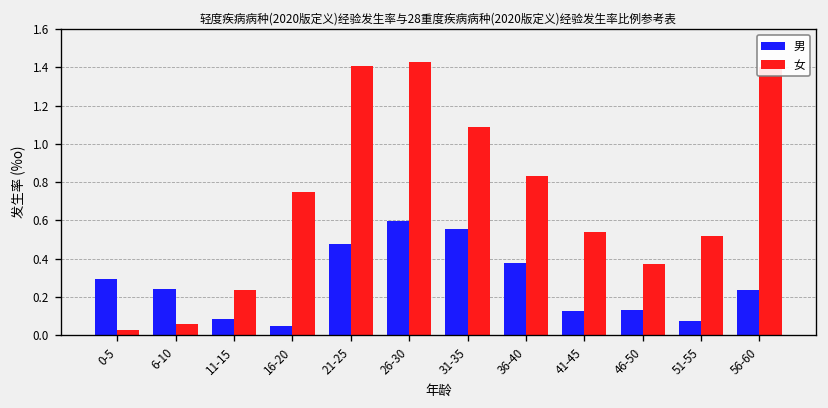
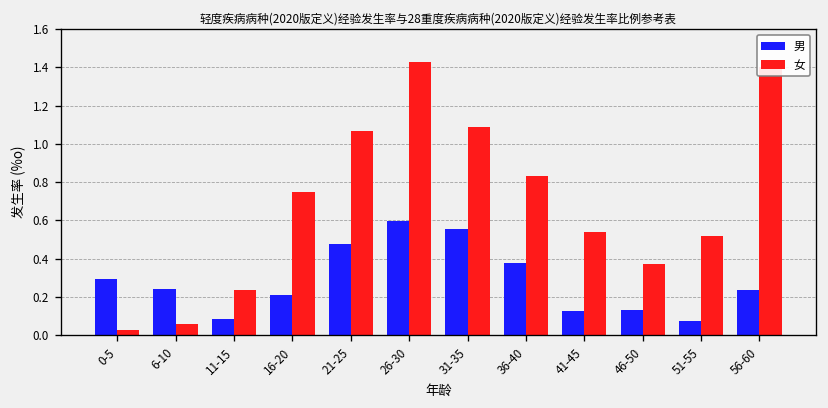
  {
    "男": {
      "0-5": 0.29,
      "6-10": 0.24,
      "11-15": 0.08,
-     "16-20": 0.05,
+     "16-20": 0.21,
      "21-25": 0.48,
      "26-30": 0.60,
      "31-35": 0.55,
      "36-40": 0.38,
      "41-45": 0.13,
      "46-50": 0.13,
      "51-55": 0.08,
      "56-60": 0.23
    },
    "女": {
      "0-5": 0.02,
      "6-10": 0.06,
      "11-15": 0.24,
      "16-20": 0.75,
-     "21-25": 1.41,
+     "21-25": 1.07,
      "26-30": 1.43,
      "31-35": 1.09,
      "36-40": 0.83,
      "41-45": 0.54,
      "46-50": 0.37,
      "51-55": 0.52
    }
  }
